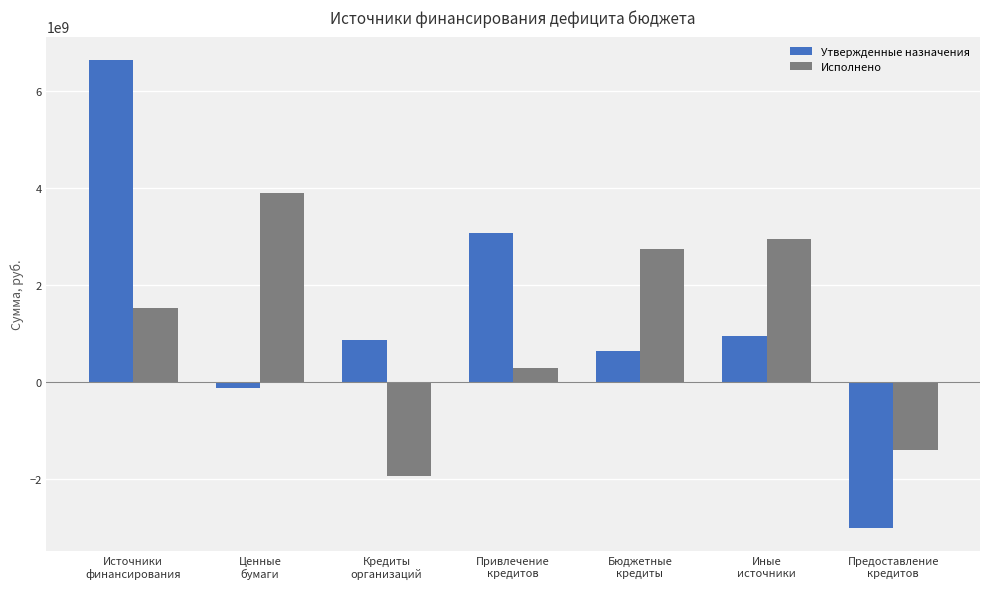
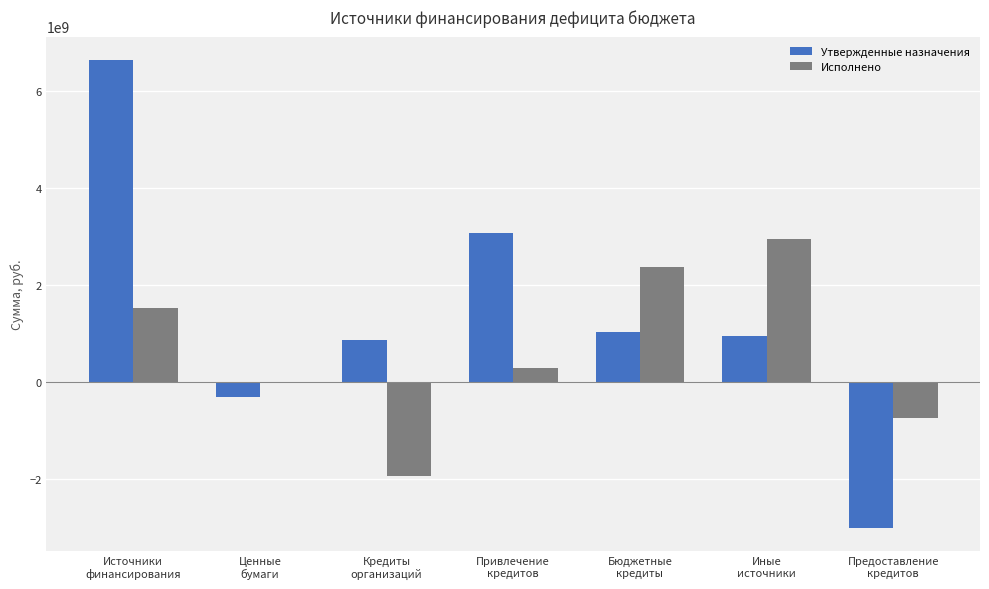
  {
    "Утвержденные назначения": {
      "Источники финансирования": 6600000000,
-     "Ценные бумаги": -100000000,
+     "Ценные бумаги": -300000000,
      "Кредиты организаций": 900000000,
      "Привлечение кредитов": 3100000000,
-     "Бюджетные кредиты": 600000000,
+     "Бюджетные кредиты": 1000000000,
      "Иные источники": 900000000,
      "Предоставление кредитов": -3000000000
    },
    "Исполнено": {
      "Источники финансирования": 1500000000,
-     "Ценные бумаги": 3900000000,
+     "Ценные бумаги": 0,
      "Кредиты организаций": -1900000000,
      "Привлечение кредитов": 300000000,
-     "Бюджетные кредиты": 2700000000,
+     "Бюджетные кредиты": 2400000000,
      "Иные источники": 2900000000,
-     "Предоставление кредитов": -1400000000
+     "Предоставление кредитов": -700000000
    }
  }
